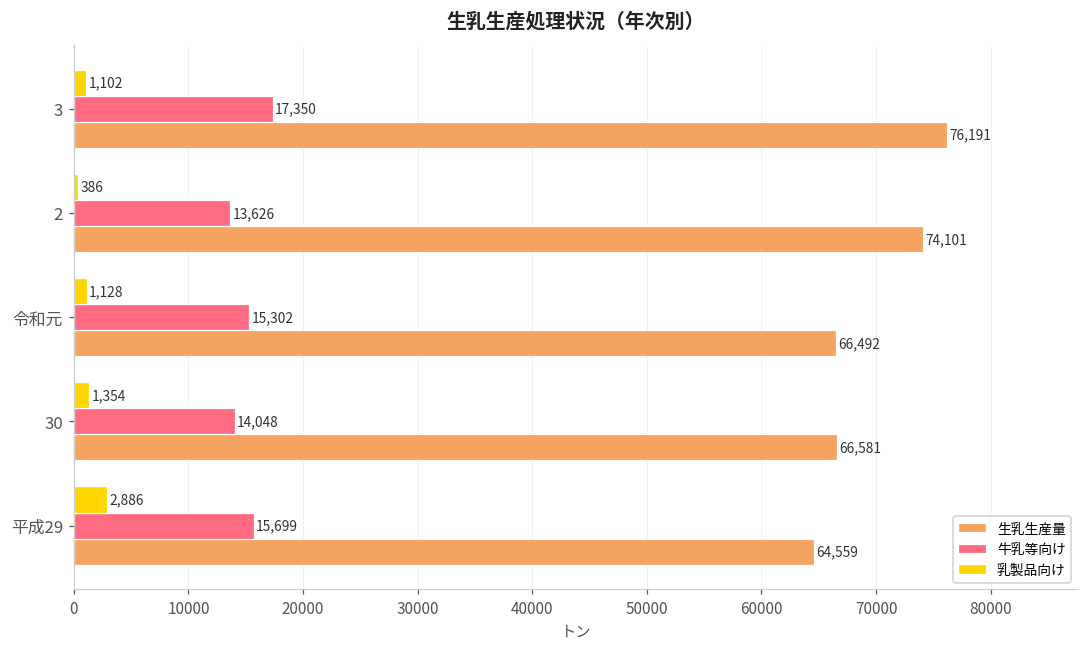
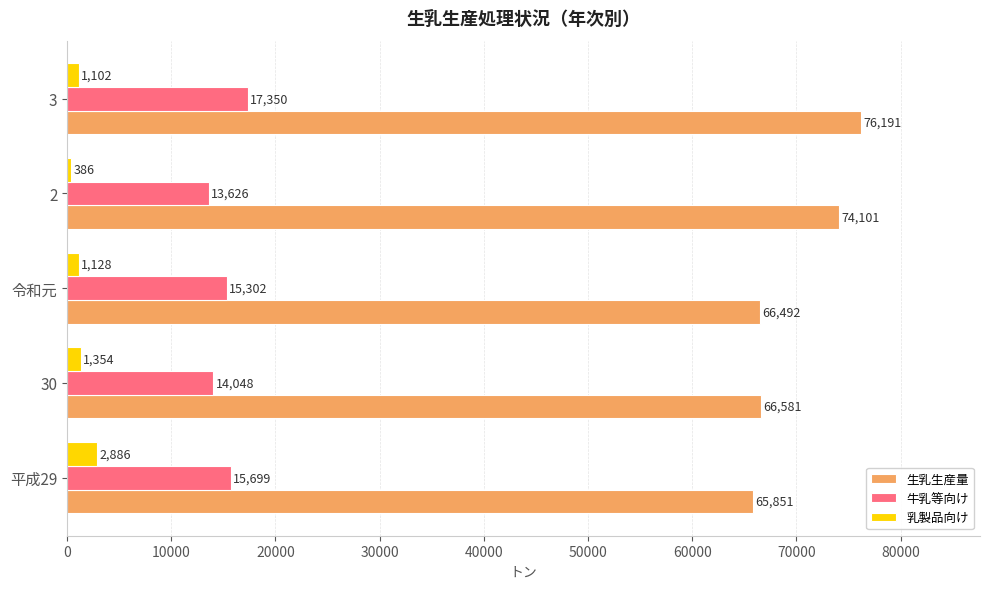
  {
    "生乳生産量": {
      "3": "76,191",
      "2": "74,101",
      "令和元": "66,492",
      "30": "66,581",
-     "平成29": "64,559"
+     "平成29": "65,851"
    },
    "牛乳等向け": {
      "3": "17,350",
      "2": "13,626",
      "令和元": "15,302",
      "30": "14,048",
      "平成29": "15,699"
    },
    "乳製品向け": {
      "3": "1,102",
      "2": "386",
      "令和元": "1,128",
      "30": "1,354",
      "平成29": "2,886"
    }
  }
